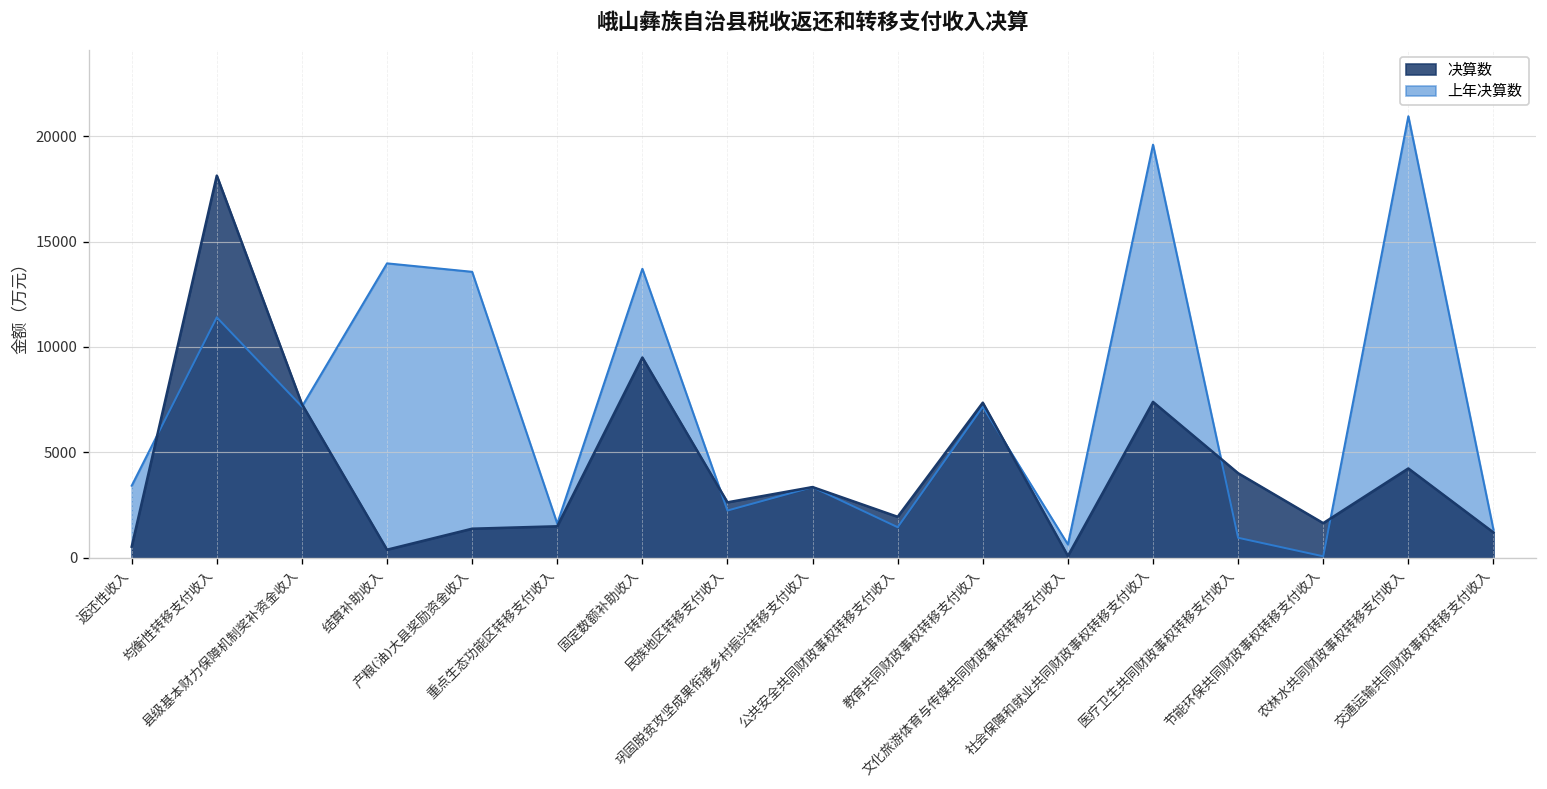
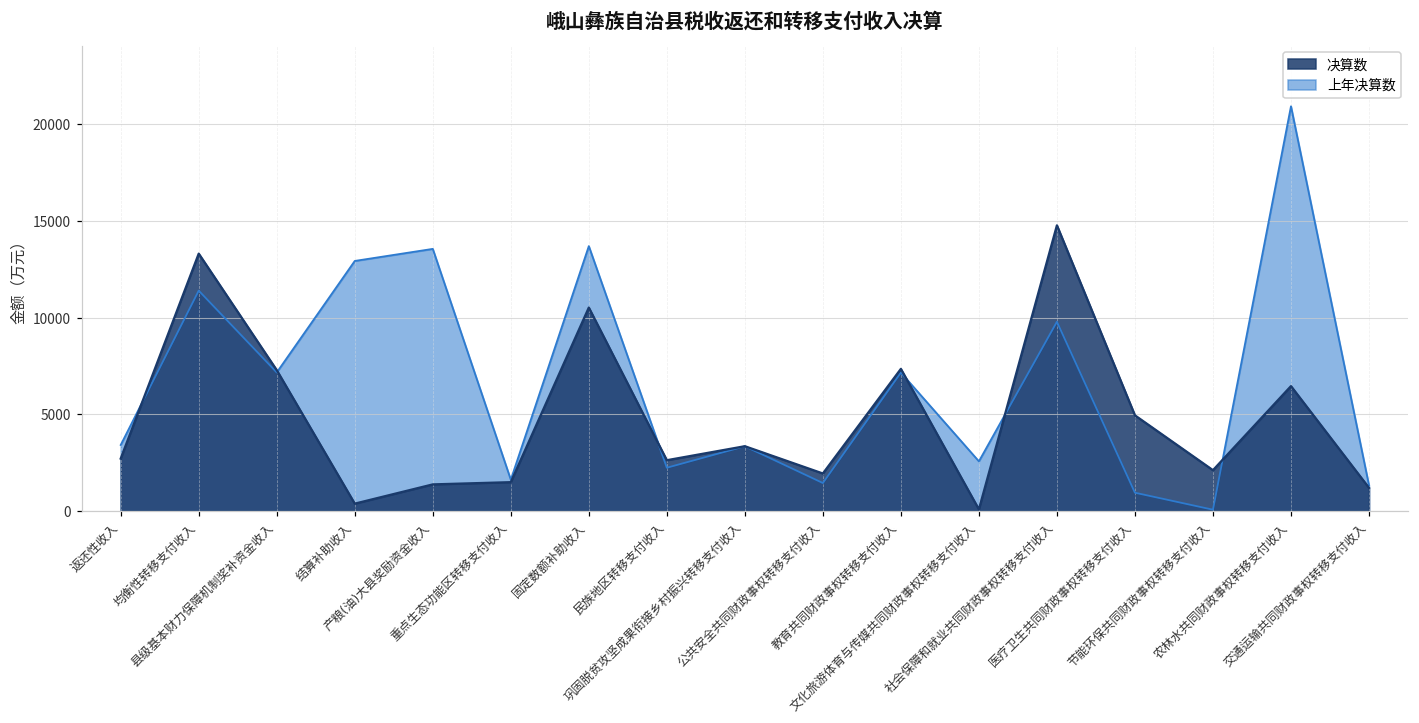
  {
    "上年决算数": {
      "返还性收入": 3400,
      "均衡性转移支付收入": 11400,
-     "结算补助收入": 14000,
+     "结算补助收入": 12900,
      "产粮(油)大县奖励资金收入": 13600,
      "固定数额补助收入": 13700,
      "民族地区转移支付收入": 2200,
      "公共安全共同财政事权转移支付收入": 1500,
      "教育共同财政事权转移支付收入": 7200,
-     "文化旅游体育与传媒共同财政事权转移支付收入": 600,
-     "社会保障和就业共同财政事权转移支付收入": 19600,
+     "文化旅游体育与传媒共同财政事权转移支付收入": 2600,
+     "社会保障和就业共同财政事权转移支付收入": 9800,
      "医疗卫生共同财政事权转移支付收入": 900,
      "节能环保共同财政事权转移支付收入": 100,
      "农林水共同财政事权转移支付收入": 20900
    },
    "决算数": {
-     "返还性收入": 500,
-     "均衡性转移支付收入": 18100,
+     "返还性收入": 2700,
+     "均衡性转移支付收入": 13300,
      "结算补助收入": 400,
      "产粮(油)大县奖励资金收入": 1400,
-     "固定数额补助收入": 9500,
+     "固定数额补助收入": 10500,
      "民族地区转移支付收入": 2600,
      "公共安全共同财政事权转移支付收入": 1900,
      "教育共同财政事权转移支付收入": 7400,
      "文化旅游体育与传媒共同财政事权转移支付收入": 100,
-     "社会保障和就业共同财政事权转移支付收入": 7400,
-     "医疗卫生共同财政事权转移支付收入": 4000,
-     "节能环保共同财政事权转移支付收入": 1600,
-     "农林水共同财政事权转移支付收入": 4200
+     "社会保障和就业共同财政事权转移支付收入": 14800,
+     "医疗卫生共同财政事权转移支付收入": 5000,
+     "节能环保共同财政事权转移支付收入": 2100,
+     "农林水共同财政事权转移支付收入": 6500
    }
  }
